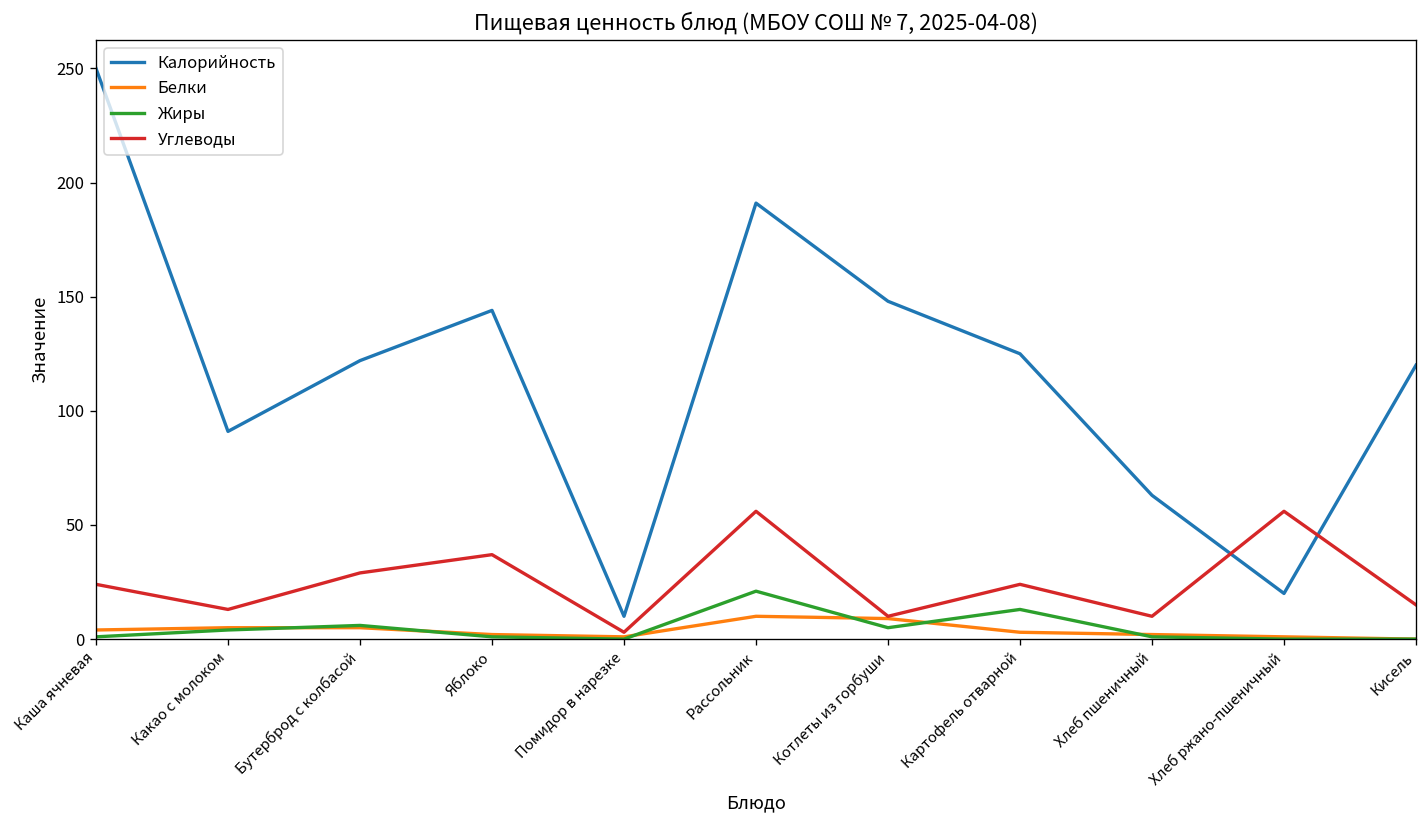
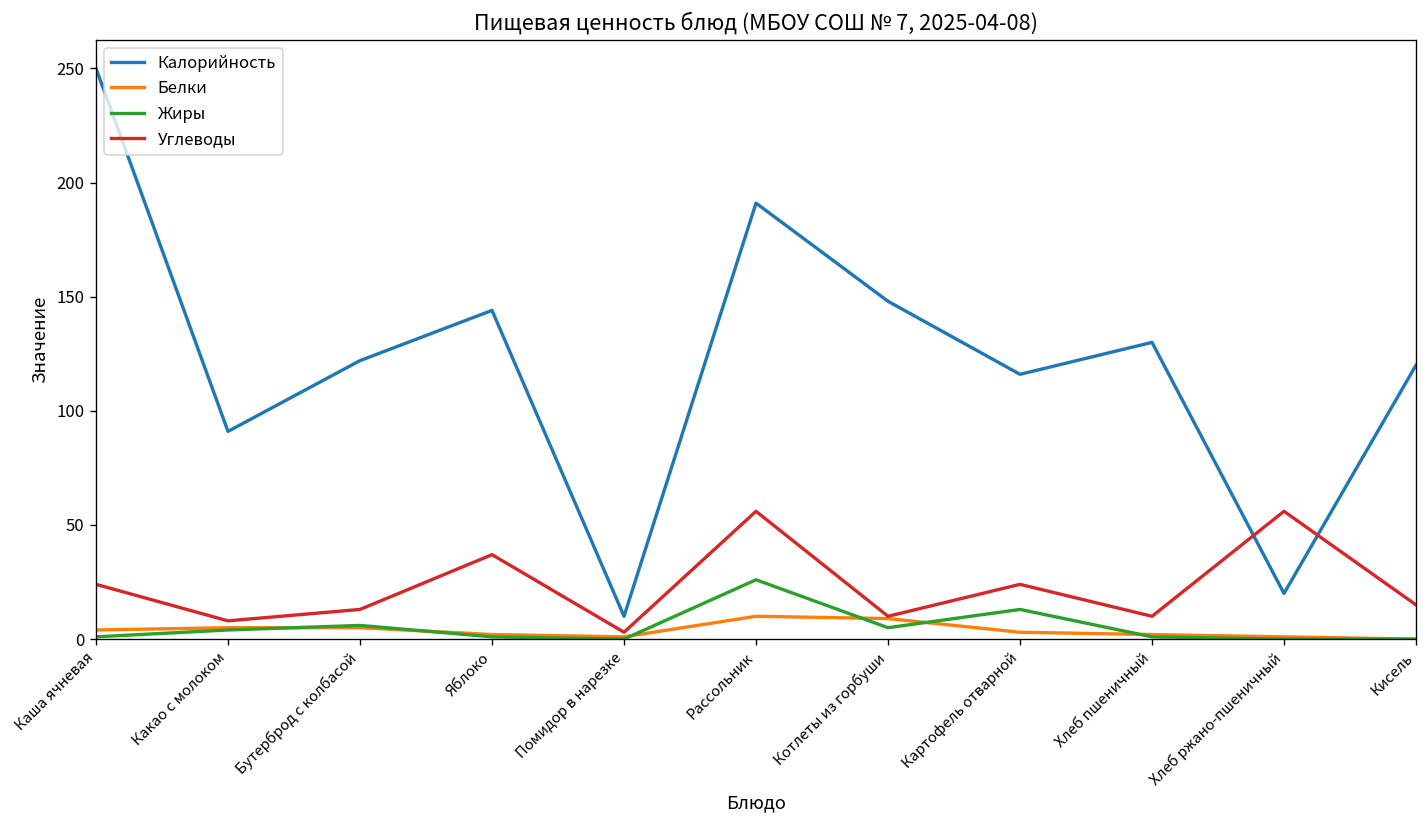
  {
    "Калорийность": {
      "Каша ячневая": 250,
      "Какао с молоком": 91,
      "Бутерброд с колбасой": 122,
      "Яблоко": 144,
      "Помидор в нарезке": 10,
      "Рассольник": 191,
      "Котлеты из горбуши": 148,
-     "Картофель отварной": 125,
-     "Хлеб пшеничный": 63,
+     "Картофель отварной": 116,
+     "Хлеб пшеничный": 130,
      "Хлеб ржано-пшеничный": 20,
      "Кисель": 120
    },
    "Белки": {
      "Каша ячневая": 4,
      "Рассольник": 10,
      "Картофель отварной": 3
    },
    "Жиры": {
      "Каша ячневая": 1,
-     "Рассольник": 21,
+     "Рассольник": 26,
      "Котлеты из горбуши": 5,
      "Картофель отварной": 13
    },
    "Углеводы": {
      "Каша ячневая": 24,
-     "Какао с молоком": 13,
-     "Бутерброд с колбасой": 29,
+     "Какао с молоком": 8,
+     "Бутерброд с колбасой": 13,
      "Яблоко": 37,
      "Помидор в нарезке": 3,
      "Рассольник": 56,
      "Картофель отварной": 24,
      "Хлеб пшеничный": 10,
      "Хлеб ржано-пшеничный": 56,
      "Кисель": 15
    }
  }
